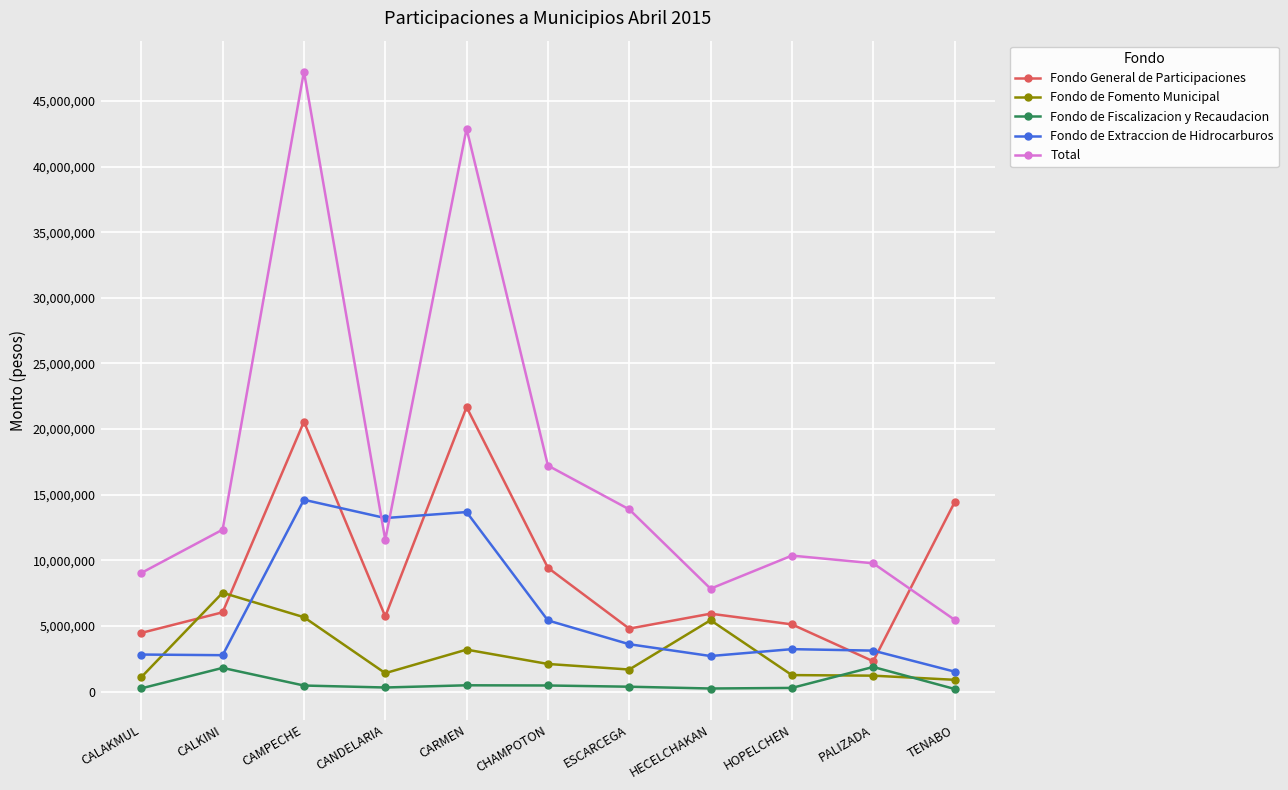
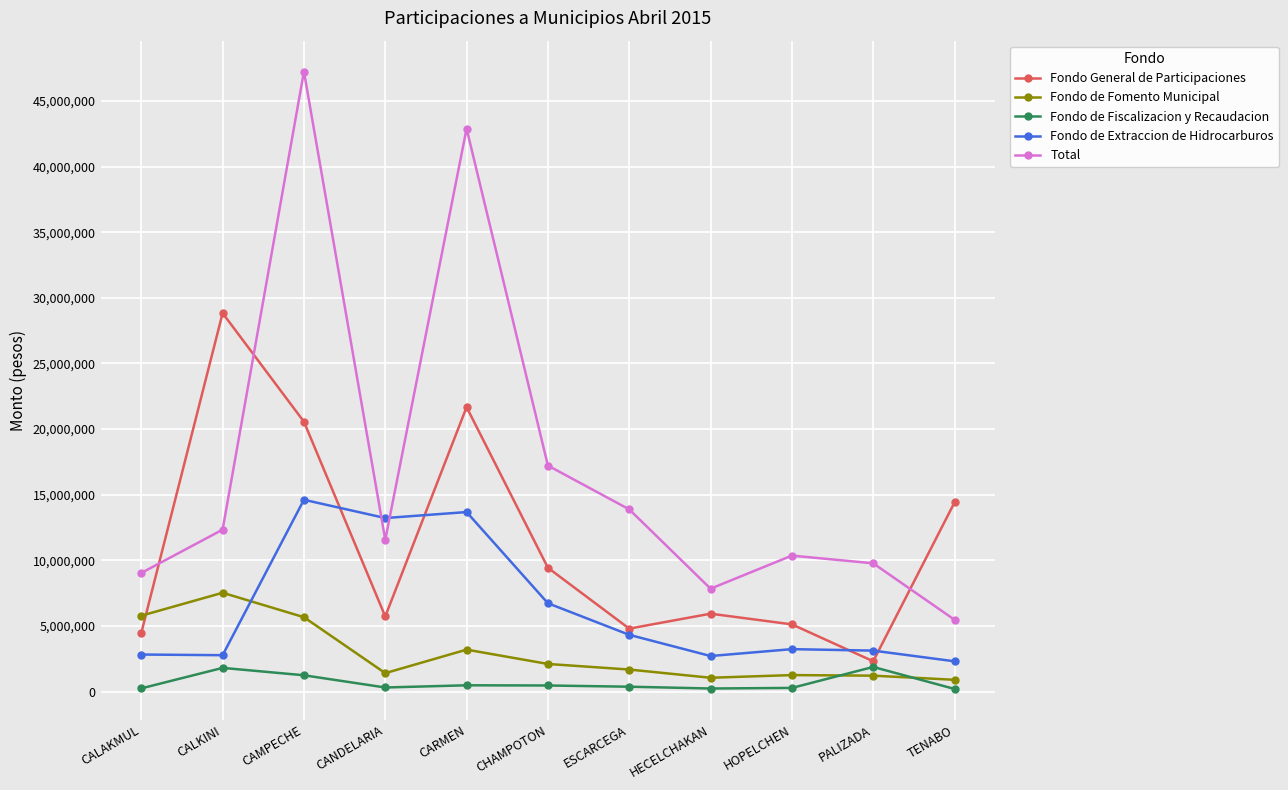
  {
    "Fondo General de Participaciones": {
      "CALAKMUL": "4,500,000",
-     "CALKINI": "6,000,000",
+     "CALKINI": "28,800,000",
      "CAMPECHE": "20,600,000",
      "CANDELARIA": "5,700,000",
      "CARMEN": "21,700,000",
      "CHAMPOTON": "9,400,000",
      "ESCARCEGA": "4,800,000",
      "HECELCHAKAN": "5,900,000",
      "HOPELCHEN": "5,100,000",
      "PALIZADA": "2,300,000",
      "TENABO": "14,400,000"
    },
    "Fondo de Fomento Municipal": {
-     "CALAKMUL": "1,100,000",
+     "CALAKMUL": "5,800,000",
      "CALKINI": "7,500,000",
      "CAMPECHE": "5,700,000",
      "CANDELARIA": "1,400,000",
      "CARMEN": "3,200,000",
      "CHAMPOTON": "2,100,000",
      "ESCARCEGA": "1,700,000",
-     "HECELCHAKAN": "5,400,000",
+     "HECELCHAKAN": "1,000,000",
      "HOPELCHEN": "1,300,000",
      "PALIZADA": "1,200,000",
      "TENABO": "900,000"
    },
    "Fondo de Fiscalizacion y Recaudacion": {
      "CALAKMUL": "200,000",
      "CALKINI": "1,800,000",
-     "CAMPECHE": "500,000",
+     "CAMPECHE": "1,200,000",
      "CANDELARIA": "300,000",
      "CARMEN": "500,000",
      "CHAMPOTON": "500,000",
      "ESCARCEGA": "400,000",
      "HECELCHAKAN": "200,000",
      "HOPELCHEN": "300,000",
      "PALIZADA": "1,900,000",
      "TENABO": "200,000"
    },
    "Fondo de Extraccion de Hidrocarburos": {
      "CALAKMUL": "2,800,000",
      "CALKINI": "2,800,000",
      "CAMPECHE": "14,600,000",
      "CANDELARIA": "13,200,000",
      "CARMEN": "13,700,000",
-     "CHAMPOTON": "5,400,000",
-     "ESCARCEGA": "3,600,000",
+     "CHAMPOTON": "6,700,000",
+     "ESCARCEGA": "4,300,000",
      "HECELCHAKAN": "2,700,000",
      "HOPELCHEN": "3,200,000",
      "PALIZADA": "3,100,000",
-     "TENABO": "1,500,000"
+     "TENABO": "2,300,000"
    },
    "Total": {
      "CALAKMUL": "9,000,000",
      "CALKINI": "12,300,000",
      "CAMPECHE": "47,200,000",
      "CANDELARIA": "11,600,000",
      "CARMEN": "42,900,000",
      "CHAMPOTON": "17,200,000",
      "ESCARCEGA": "13,900,000",
      "HECELCHAKAN": "7,800,000",
      "HOPELCHEN": "10,400,000",
      "PALIZADA": "9,800,000",
      "TENABO": "5,500,000"
    }
  }
